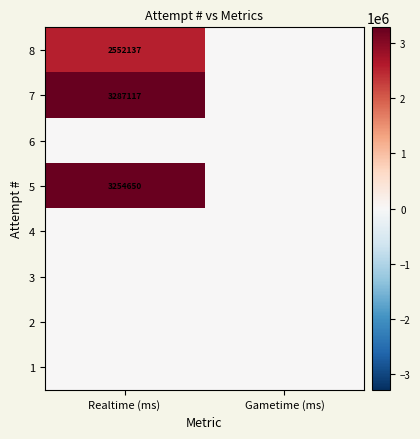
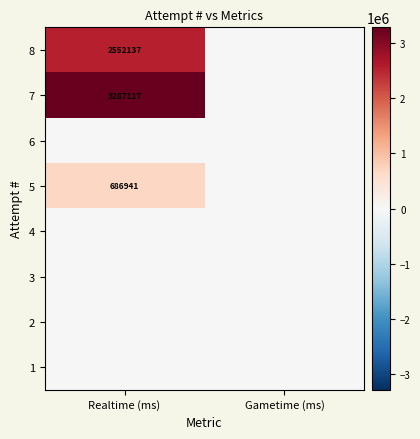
  {
    "8": {
      "Realtime (ms)": 2552137
    },
    "7": {
      "Realtime (ms)": 3287117
    },
    "5": {
-     "Realtime (ms)": 3254650
+     "Realtime (ms)": 686941
    }
  }
